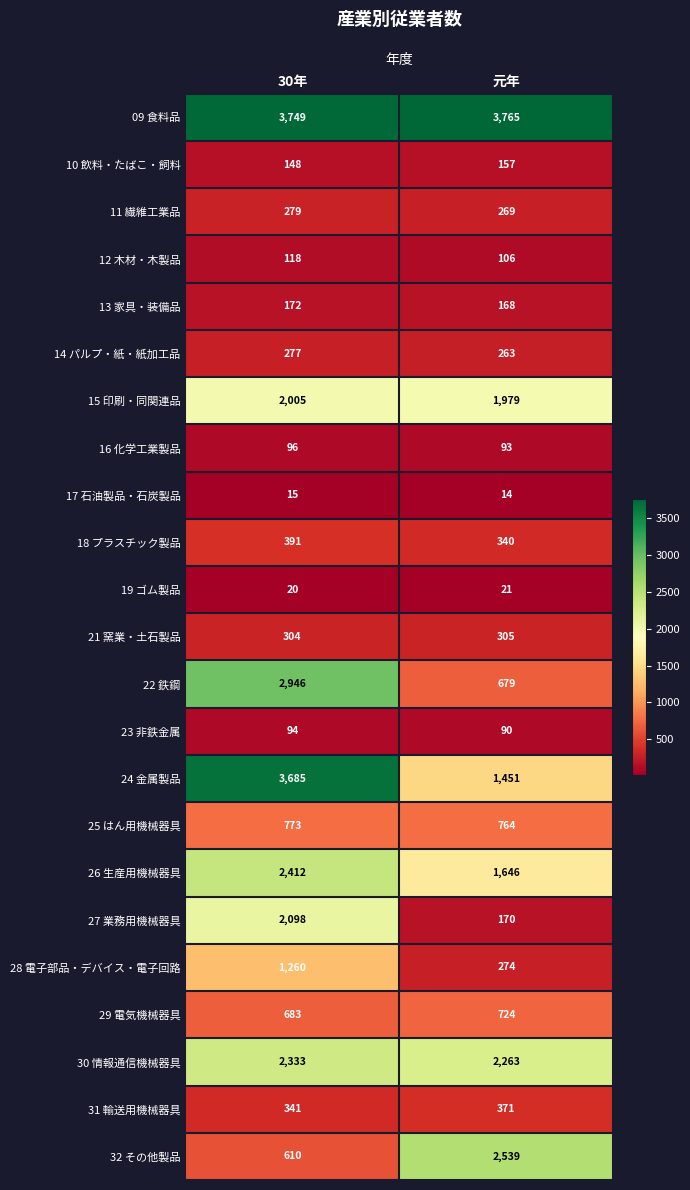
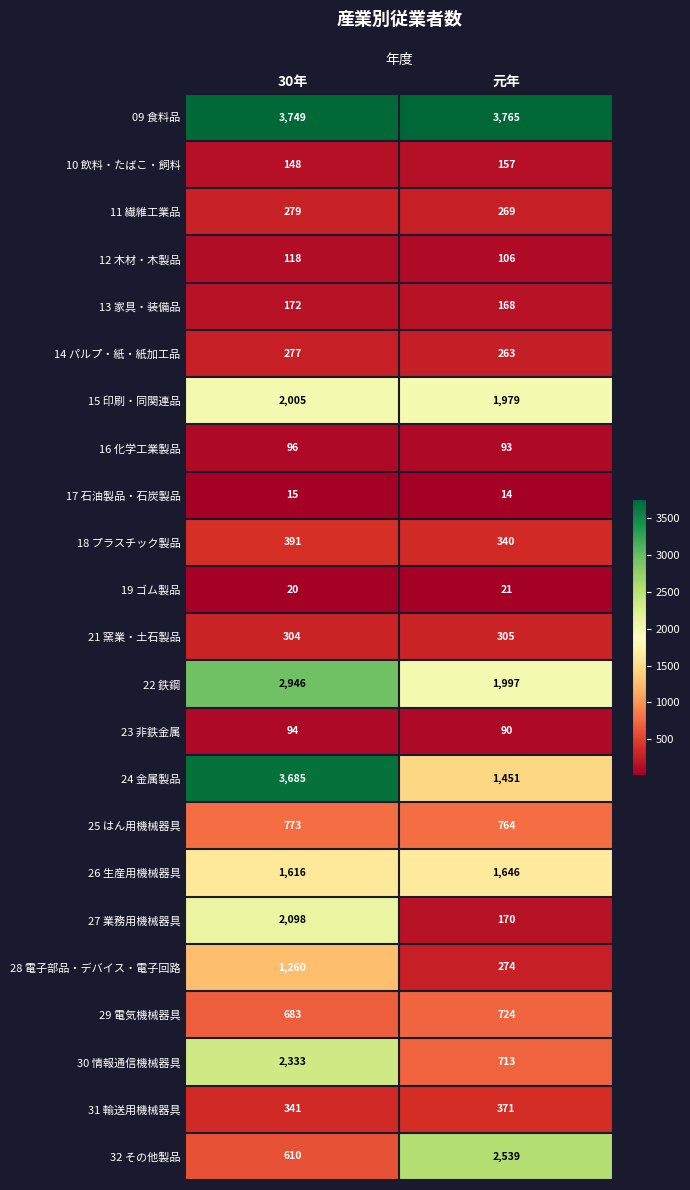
  {
    "09 食料品": {
      "30年": "3,749",
      "元年": "3,765"
    },
    "10 飲料・たばこ・飼料": {
      "30年": "148",
      "元年": "157"
    },
    "11 繊維工業品": {
      "30年": "279",
      "元年": "269"
    },
    "12 木材・木製品": {
      "30年": "118",
      "元年": "106"
    },
    "13 家具・装備品": {
      "30年": "172",
      "元年": "168"
    },
    "14 パルプ・紙・紙加工品": {
      "30年": "277",
      "元年": "263"
    },
    "15 印刷・同関連品": {
      "30年": "2,005",
      "元年": "1,979"
    },
    "16 化学工業製品": {
      "30年": "96",
      "元年": "93"
    },
    "17 石油製品・石炭製品": {
      "30年": "15",
      "元年": "14"
    },
    "18 プラスチック製品": {
      "30年": "391",
      "元年": "340"
    },
    "19 ゴム製品": {
      "30年": "20",
      "元年": "21"
    },
    "21 窯業・土石製品": {
      "30年": "304",
      "元年": "305"
    },
    "22 鉄鋼": {
      "30年": "2,946",
-     "元年": "679"
+     "元年": "1,997"
    },
    "23 非鉄金属": {
      "30年": "94",
      "元年": "90"
    },
    "24 金属製品": {
      "30年": "3,685",
      "元年": "1,451"
    },
    "25 はん用機械器具": {
      "30年": "773",
      "元年": "764"
    },
    "26 生産用機械器具": {
-     "30年": "2,412",
+     "30年": "1,616",
      "元年": "1,646"
    },
    "27 業務用機械器具": {
      "30年": "2,098",
      "元年": "170"
    },
    "28 電子部品・デバイス・電子回路": {
      "30年": "1,260",
      "元年": "274"
    },
    "29 電気機械器具": {
      "30年": "683",
      "元年": "724"
    },
    "30 情報通信機械器具": {
      "30年": "2,333",
-     "元年": "2,263"
+     "元年": "713"
    },
    "31 輸送用機械器具": {
      "30年": "341",
      "元年": "371"
    },
    "32 その他製品": {
      "30年": "610",
      "元年": "2,539"
    }
  }
